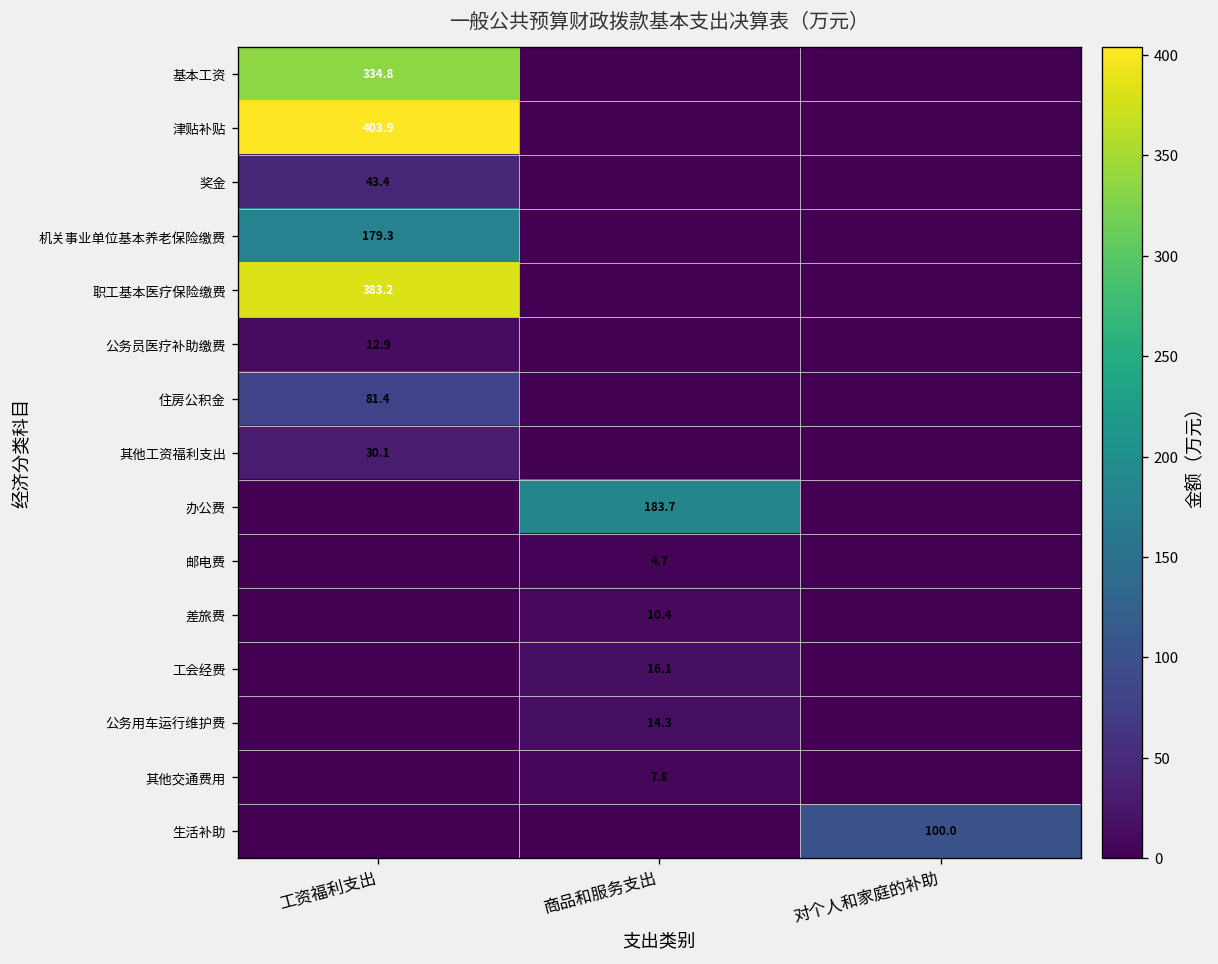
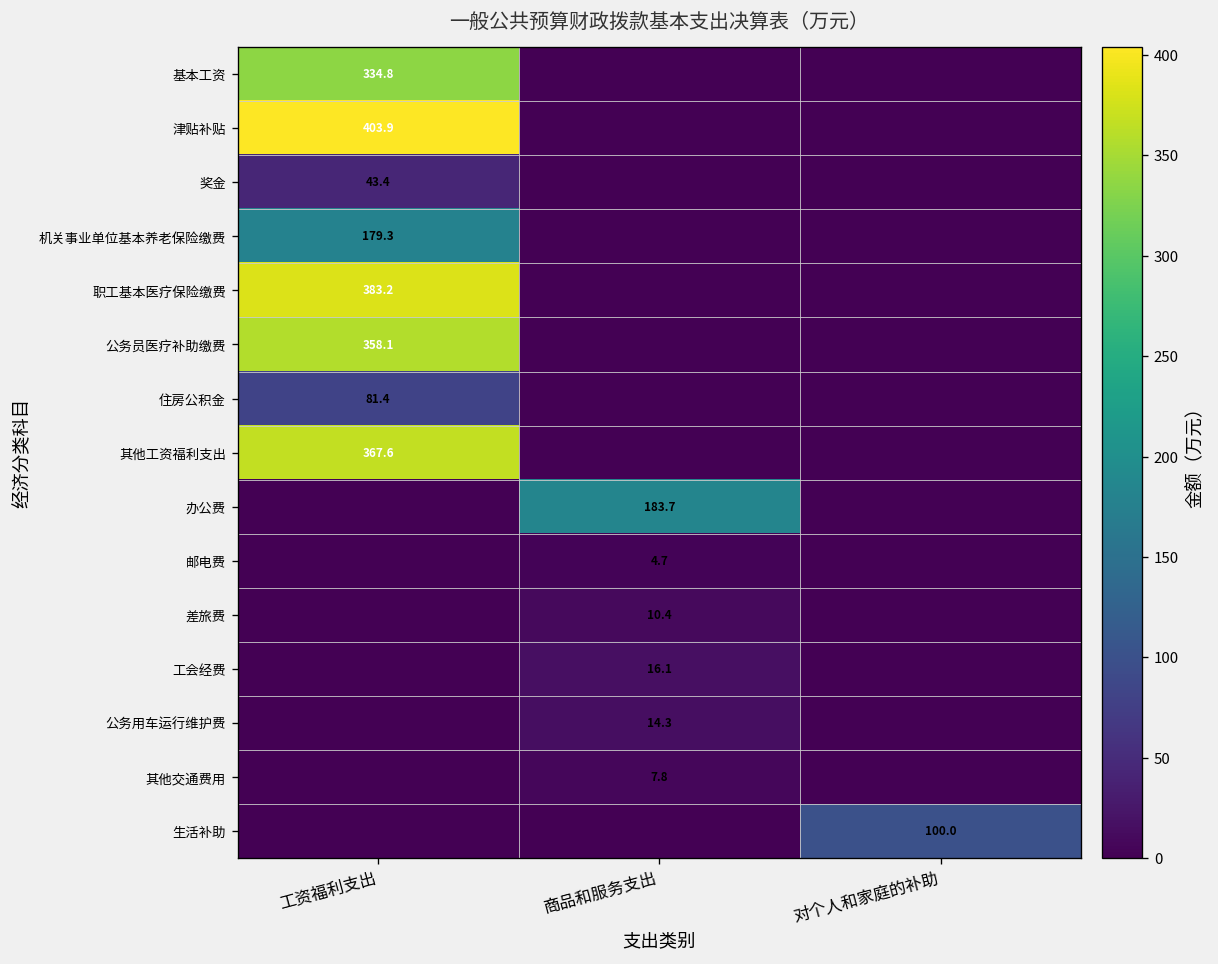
  {
    "基本工资": {
      "工资福利支出": 334.8
    },
    "津贴补贴": {
      "工资福利支出": 403.9
    },
    "奖金": {
      "工资福利支出": 43.4
    },
    "机关事业单位基本养老保险缴费": {
      "工资福利支出": 179.3
    },
    "职工基本医疗保险缴费": {
      "工资福利支出": 383.2
    },
    "公务员医疗补助缴费": {
-     "工资福利支出": 12.9
+     "工资福利支出": 358.1
    },
    "住房公积金": {
      "工资福利支出": 81.4
    },
    "其他工资福利支出": {
-     "工资福利支出": 30.1
+     "工资福利支出": 367.6
    },
    "办公费": {
      "商品和服务支出": 183.7
    },
    "邮电费": {
      "商品和服务支出": 4.7
    },
    "差旅费": {
      "商品和服务支出": 10.4
    },
    "工会经费": {
      "商品和服务支出": 16.1
    },
    "公务用车运行维护费": {
      "商品和服务支出": 14.3
    },
    "其他交通费用": {
      "商品和服务支出": 7.8
    },
    "生活补助": {
      "对个人和家庭的补助": 100.0
    }
  }
